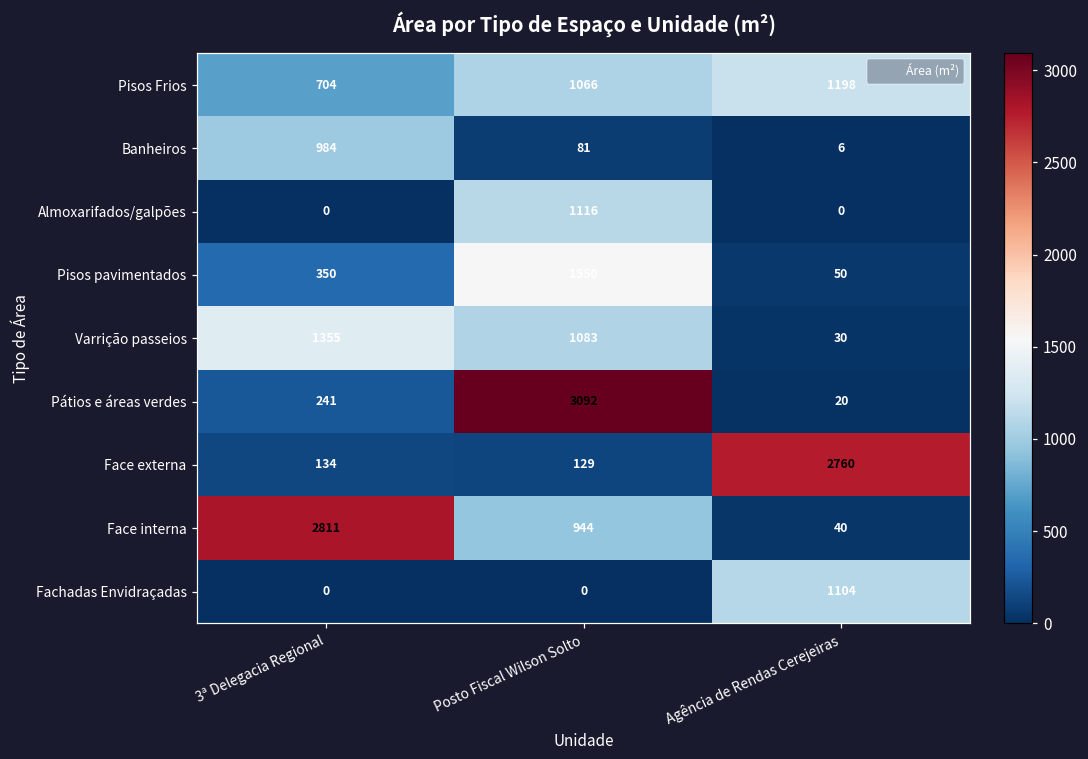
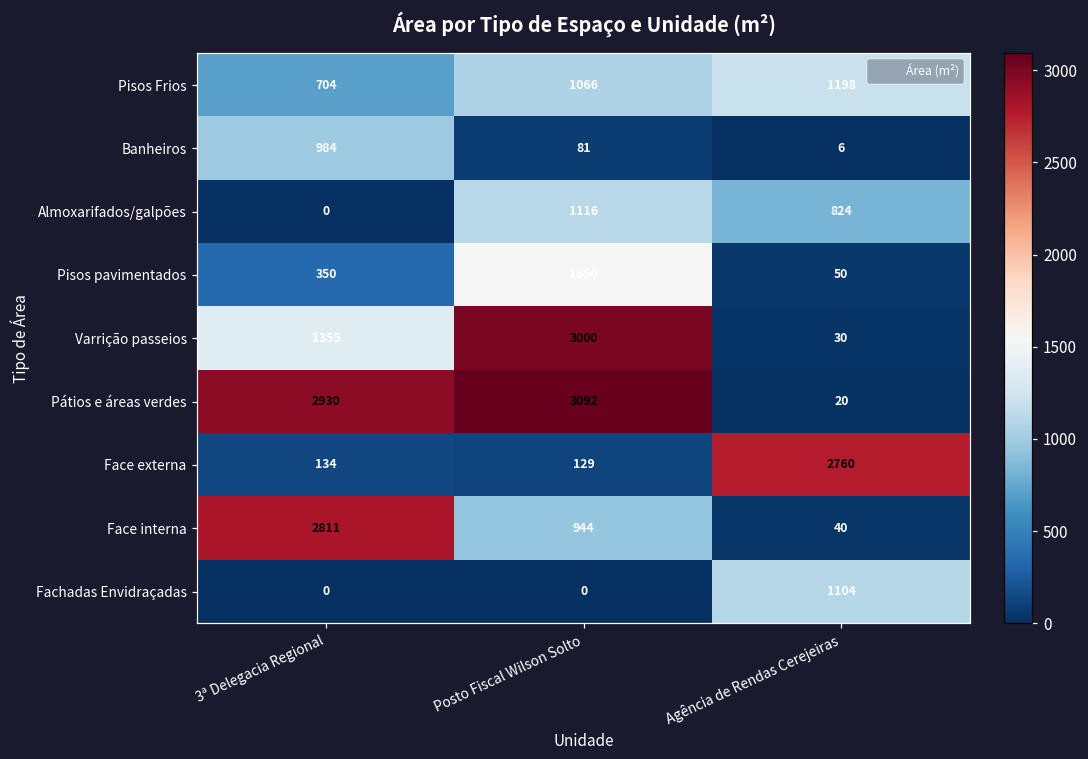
  {
    "Pisos Frios": {
      "3ª Delegacia Regional": 704,
      "Posto Fiscal Wilson Solto": 1066,
      "Agência de Rendas Cerejeiras": 1198
    },
    "Banheiros": {
      "3ª Delegacia Regional": 984,
      "Posto Fiscal Wilson Solto": 81,
      "Agência de Rendas Cerejeiras": 6
    },
    "Almoxarifados/galpões": {
      "3ª Delegacia Regional": 0,
      "Posto Fiscal Wilson Solto": 1116,
-     "Agência de Rendas Cerejeiras": 0
+     "Agência de Rendas Cerejeiras": 824
    },
    "Pisos pavimentados": {
      "3ª Delegacia Regional": 350,
      "Agência de Rendas Cerejeiras": 50
    },
    "Varrição passeios": {
-     "Posto Fiscal Wilson Solto": 1083,
+     "Posto Fiscal Wilson Solto": 3000,
      "Agência de Rendas Cerejeiras": 30
    },
    "Pátios e áreas verdes": {
-     "3ª Delegacia Regional": 241,
+     "3ª Delegacia Regional": 2930,
      "Posto Fiscal Wilson Solto": 3092,
      "Agência de Rendas Cerejeiras": 20
    },
    "Face externa": {
      "3ª Delegacia Regional": 134,
      "Posto Fiscal Wilson Solto": 129,
      "Agência de Rendas Cerejeiras": 2760
    },
    "Face interna": {
      "3ª Delegacia Regional": 2811,
      "Posto Fiscal Wilson Solto": 944,
      "Agência de Rendas Cerejeiras": 40
    },
    "Fachadas Envidraçadas": {
      "3ª Delegacia Regional": 0,
      "Posto Fiscal Wilson Solto": 0,
      "Agência de Rendas Cerejeiras": 1104
    }
  }
